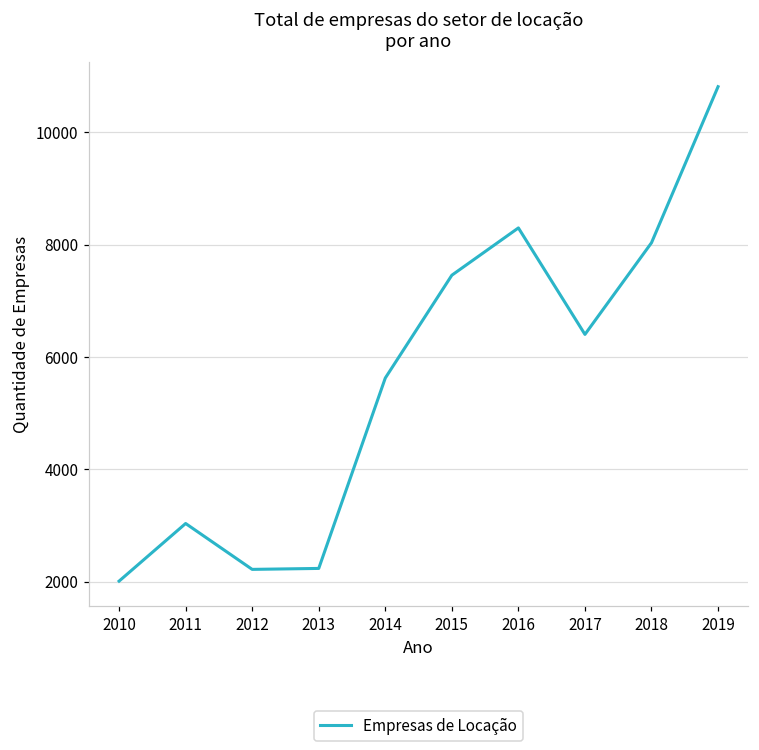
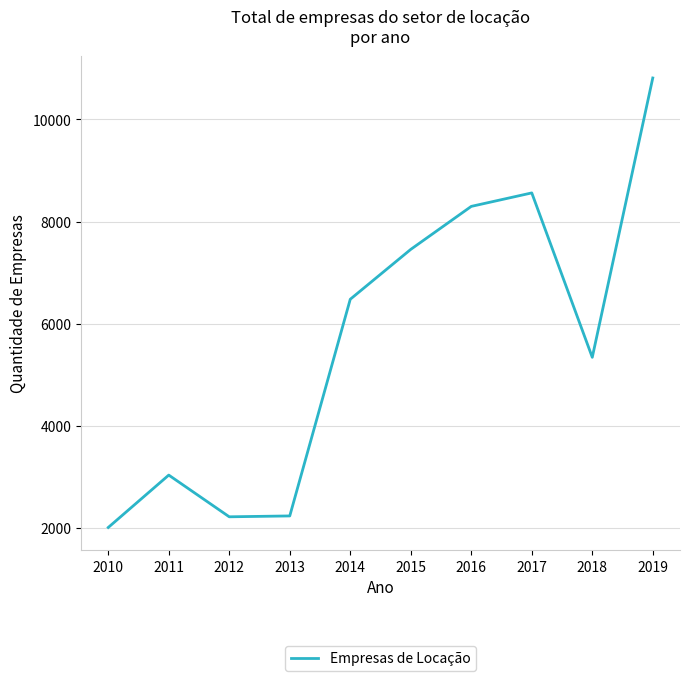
  {
    "2010": 2000,
    "2011": 3000,
    "2012": 2200,
    "2013": 2200,
-   "2014": 5600,
+   "2014": 6500,
    "2015": 7500,
    "2016": 8300,
-   "2017": 6400,
-   "2018": 8000,
+   "2017": 8600,
+   "2018": 5300,
    "2019": 10800
  }
